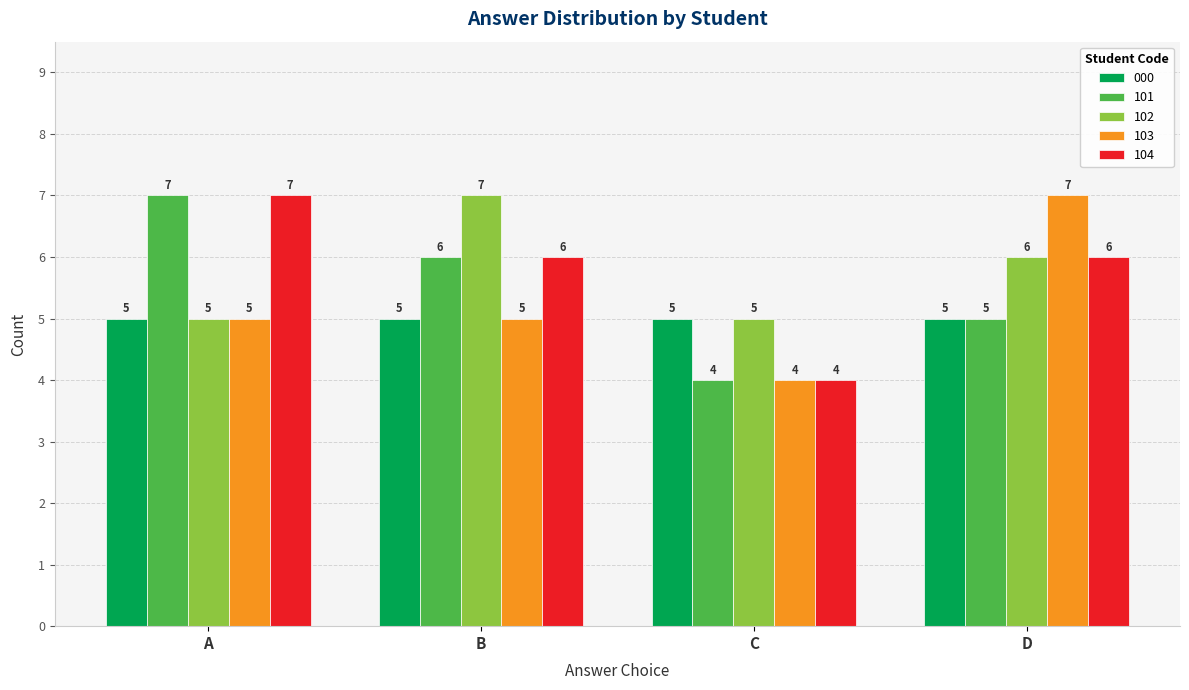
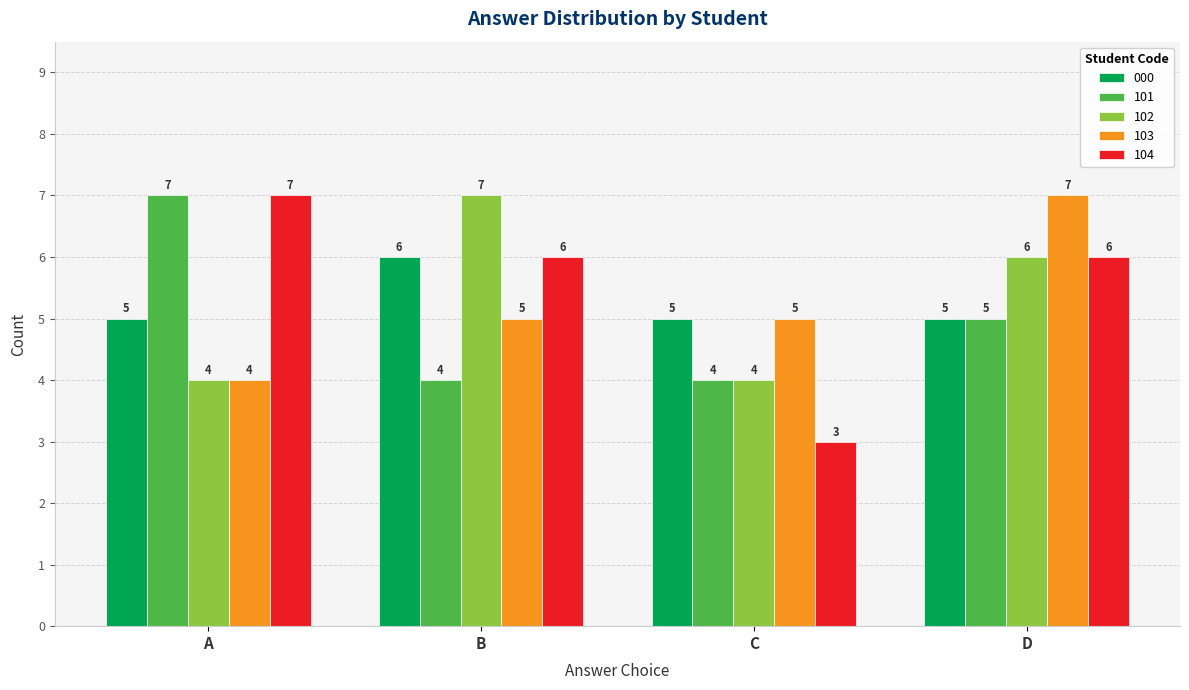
  {
    "000": {
      "A": 5,
-     "B": 5,
+     "B": 6,
      "C": 5,
      "D": 5
    },
    "101": {
      "A": 7,
-     "B": 6,
+     "B": 4,
      "C": 4,
      "D": 5
    },
    "102": {
-     "A": 5,
+     "A": 4,
      "B": 7,
-     "C": 5,
+     "C": 4,
      "D": 6
    },
    "103": {
-     "A": 5,
+     "A": 4,
      "B": 5,
-     "C": 4,
+     "C": 5,
      "D": 7
    },
    "104": {
      "A": 7,
      "B": 6,
-     "C": 4,
+     "C": 3,
      "D": 6
    }
  }
